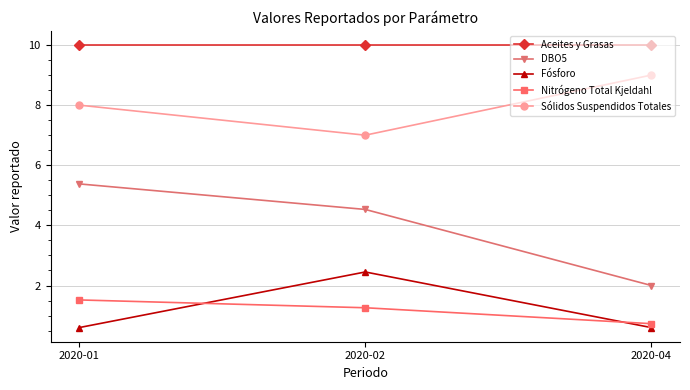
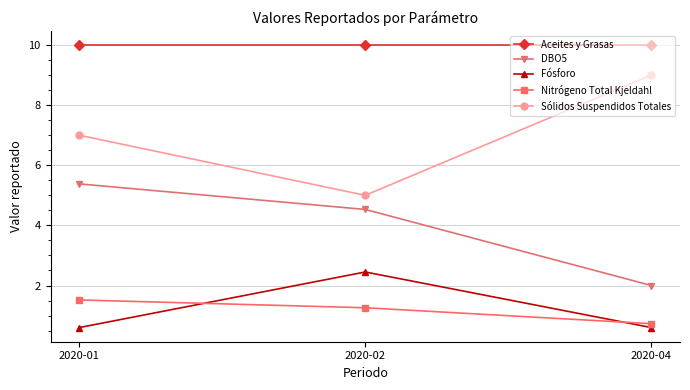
  {
    "Aceites y Grasas": {
      "2020-01": 10,
      "2020-02": 10
    },
    "Fósforo": {
      "2020-01": 0.6,
      "2020-02": 2.5,
      "2020-04": 0.6
    },
    "Sólidos Suspendidos Totales": {
-     "2020-01": 8,
-     "2020-02": 7
+     "2020-01": 7,
+     "2020-02": 5
    }
  }
